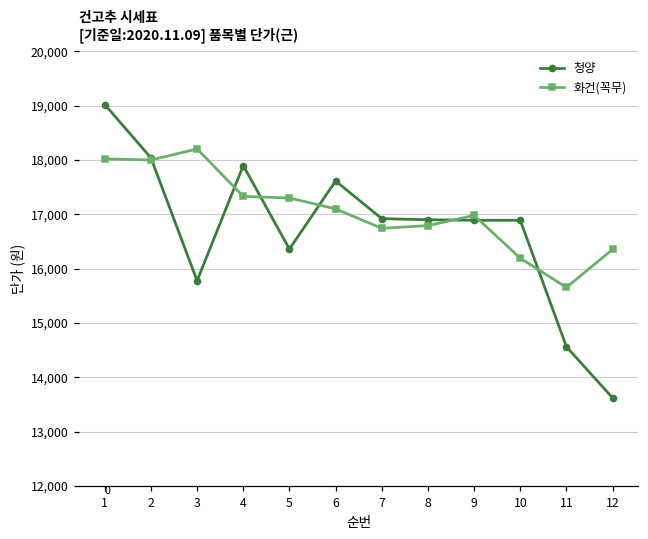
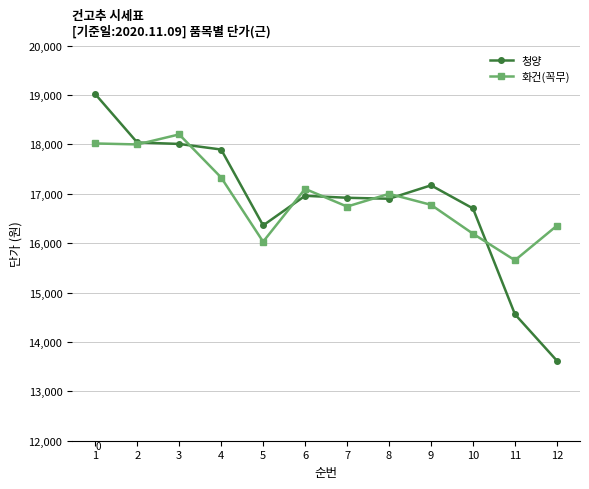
  {
    "청양": {
      "1": "19,000",
-     "3": "15,800",
+     "3": "18,000",
      "4": "17,900",
      "5": "16,400",
-     "6": "17,600",
+     "6": "17,000",
      "7": "16,900",
      "8": "16,900",
-     "9": "16,900",
-     "10": "16,900",
+     "9": "17,200",
+     "10": "16,700",
      "11": "14,600",
      "12": "13,600"
    },
    "화건(꼭무)": {
      "1": "18,000",
      "3": "18,200",
      "4": "17,300",
-     "5": "17,300",
+     "5": "16,000",
      "6": "17,100",
      "7": "16,700",
-     "8": "16,800",
-     "9": "17,000",
+     "8": "17,000",
+     "9": "16,800",
      "10": "16,200",
      "11": "15,700",
      "12": "16,400"
    }
  }
